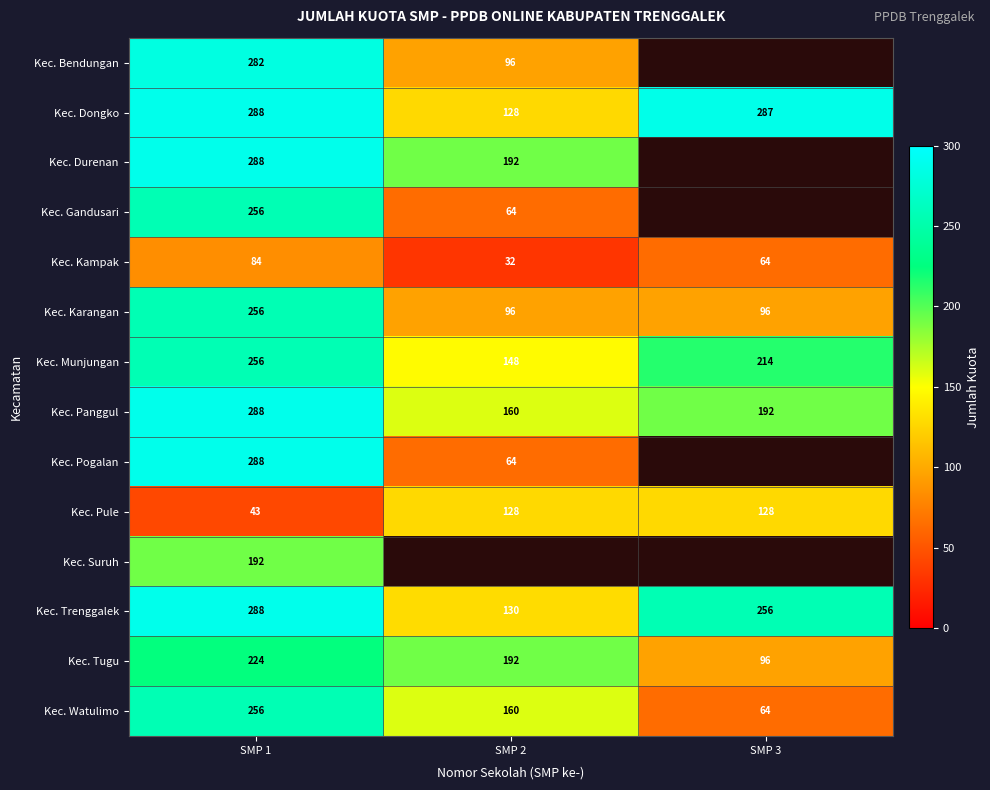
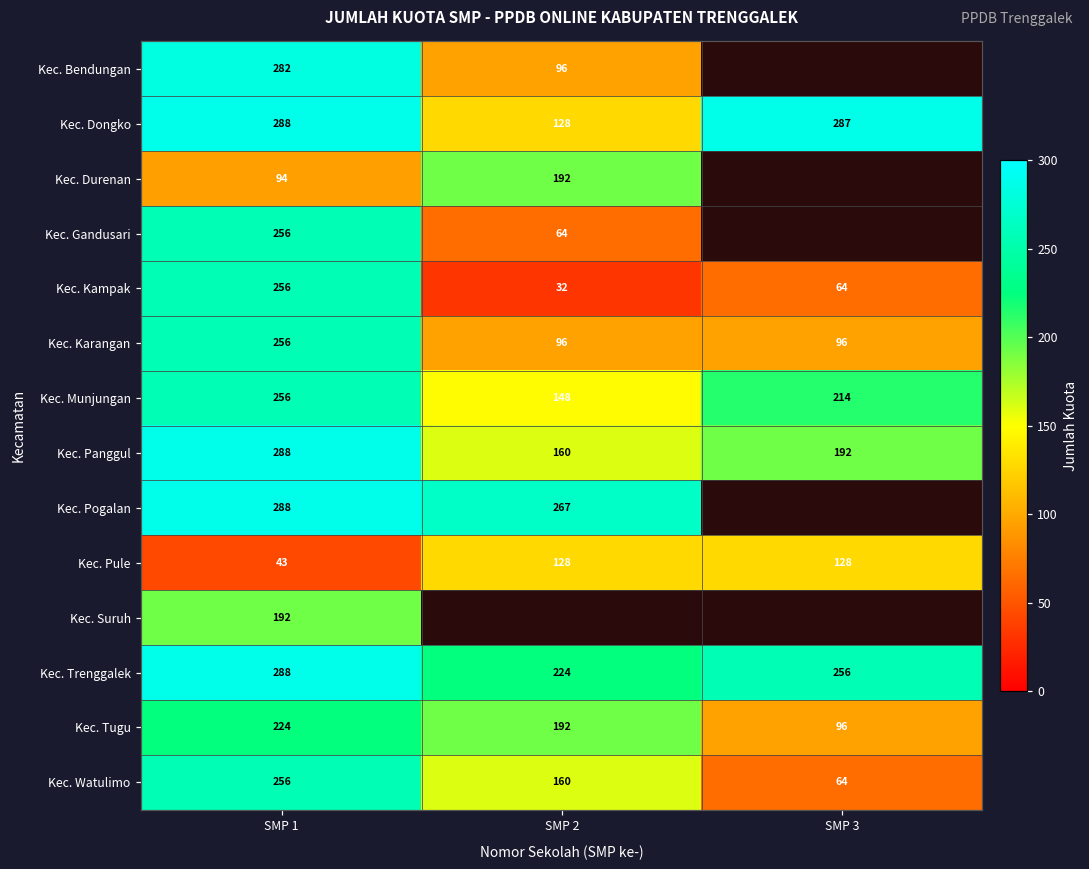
  {
    "Kec. Bendungan": {
      "SMP 1": 282,
      "SMP 2": 96
    },
    "Kec. Dongko": {
      "SMP 1": 288,
      "SMP 2": 128,
      "SMP 3": 287
    },
    "Kec. Durenan": {
-     "SMP 1": 288,
+     "SMP 1": 94,
      "SMP 2": 192
    },
    "Kec. Gandusari": {
      "SMP 1": 256,
      "SMP 2": 64
    },
    "Kec. Kampak": {
-     "SMP 1": 84,
+     "SMP 1": 256,
      "SMP 2": 32,
      "SMP 3": 64
    },
    "Kec. Karangan": {
      "SMP 1": 256,
      "SMP 2": 96,
      "SMP 3": 96
    },
    "Kec. Munjungan": {
      "SMP 1": 256,
      "SMP 2": 148,
      "SMP 3": 214
    },
    "Kec. Panggul": {
      "SMP 1": 288,
      "SMP 2": 160,
      "SMP 3": 192
    },
    "Kec. Pogalan": {
      "SMP 1": 288,
-     "SMP 2": 64
+     "SMP 2": 267
    },
    "Kec. Pule": {
      "SMP 1": 43,
      "SMP 2": 128,
      "SMP 3": 128
    },
    "Kec. Suruh": {
      "SMP 1": 192
    },
    "Kec. Trenggalek": {
      "SMP 1": 288,
-     "SMP 2": 130,
+     "SMP 2": 224,
      "SMP 3": 256
    },
    "Kec. Tugu": {
      "SMP 1": 224,
      "SMP 2": 192,
      "SMP 3": 96
    },
    "Kec. Watulimo": {
      "SMP 1": 256,
      "SMP 2": 160,
      "SMP 3": 64
    }
  }
